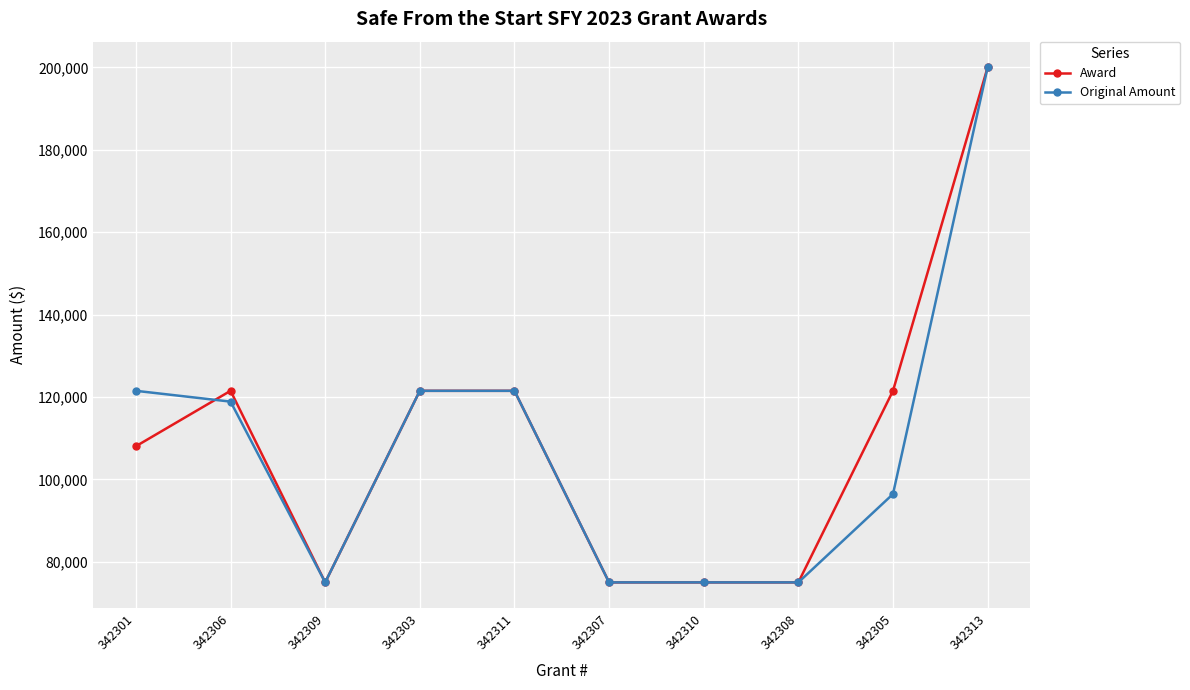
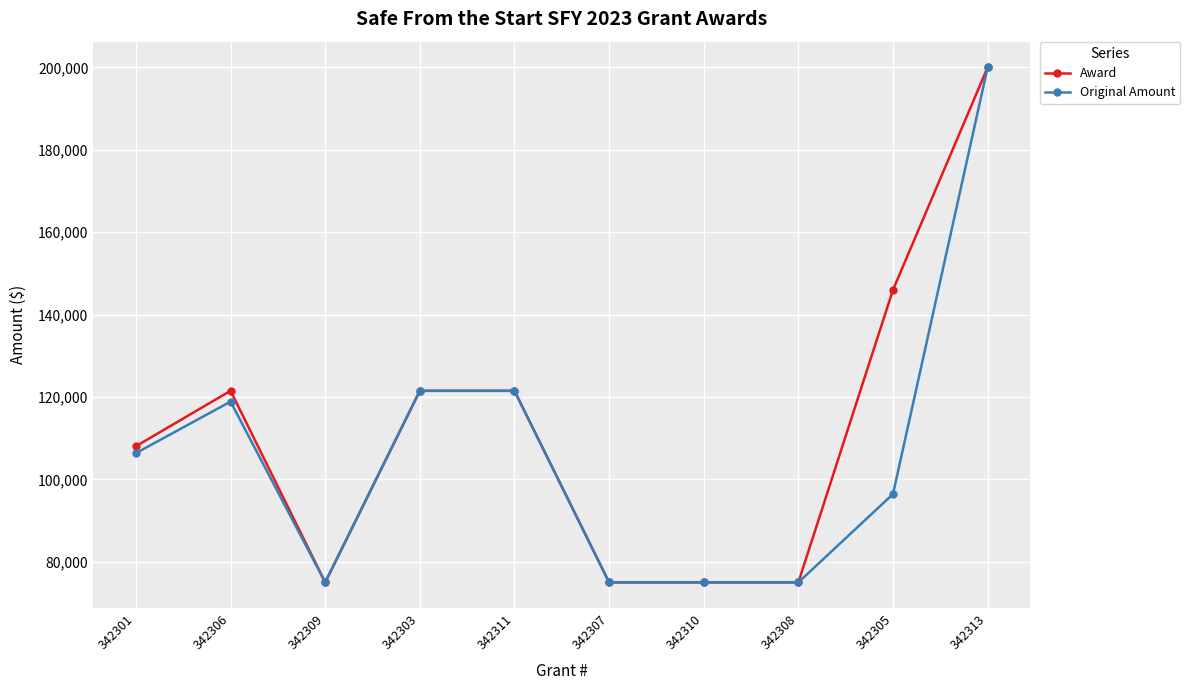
  {
    "Award": {
      "342301": "108,000",
      "342306": "122,000",
-     "342305": "122,000"
+     "342305": "146,000"
    },
    "Original Amount": {
-     "342301": "122,000",
+     "342301": "106,000",
      "342306": "119,000",
      "342305": "96,000"
    }
  }
